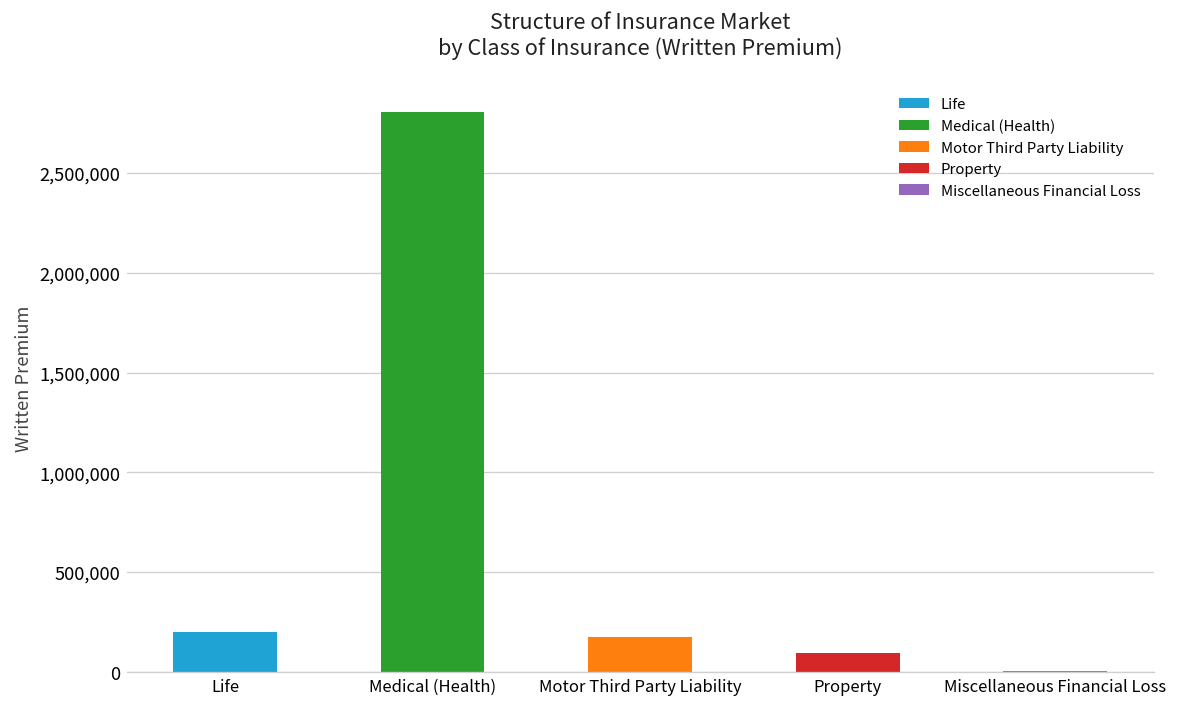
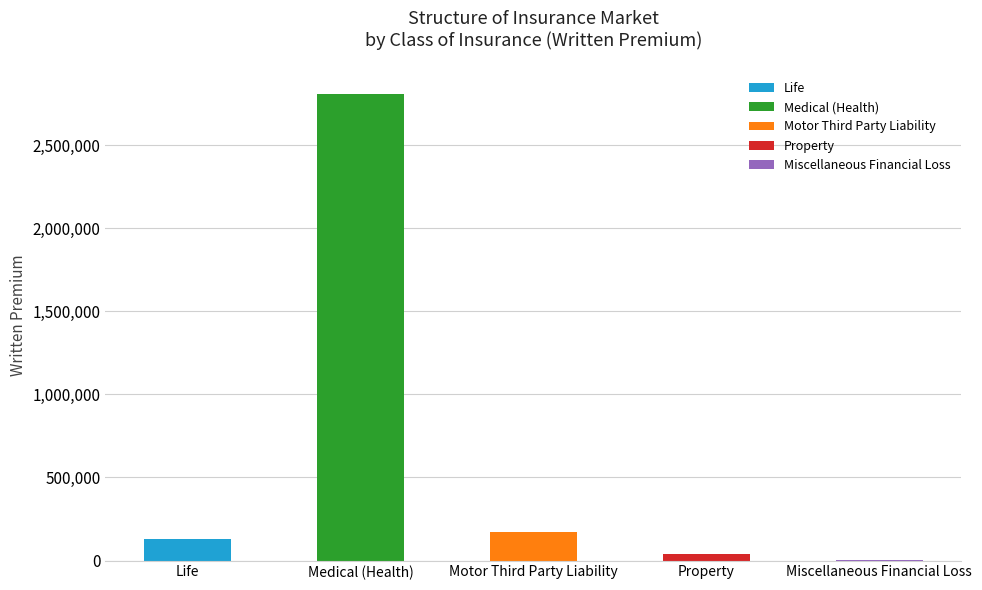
  {
-   "Life": "200,000",
+   "Life": "130,000",
    "Medical (Health)": "2,810,000",
    "Motor Third Party Liability": "170,000",
-   "Property": "90,000"
+   "Property": "40,000"
  }
